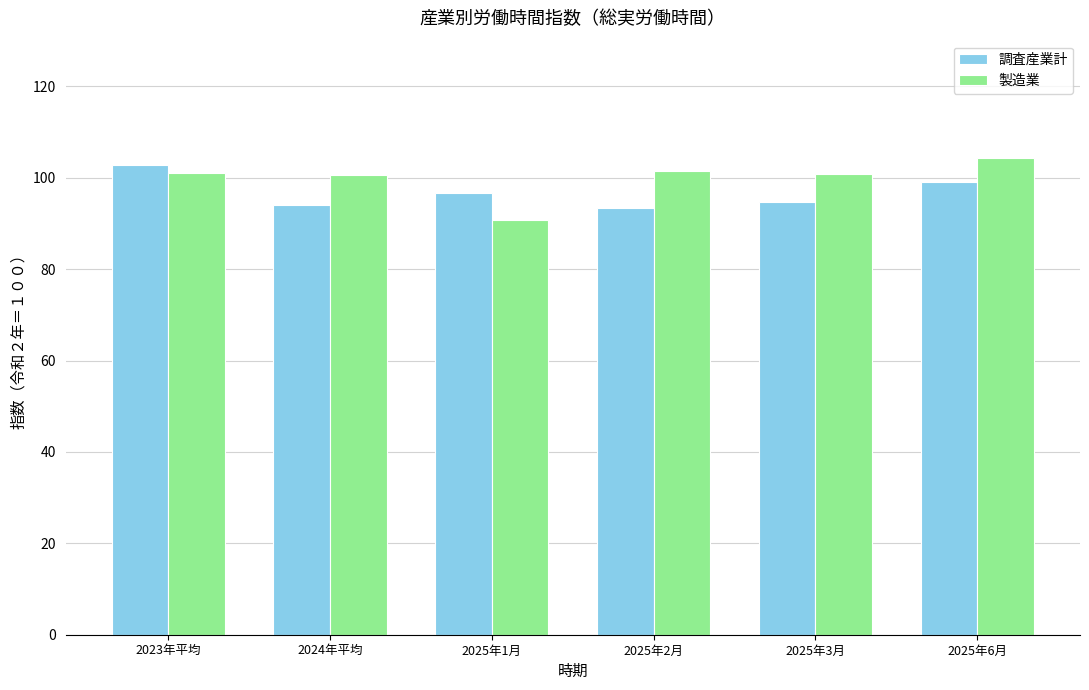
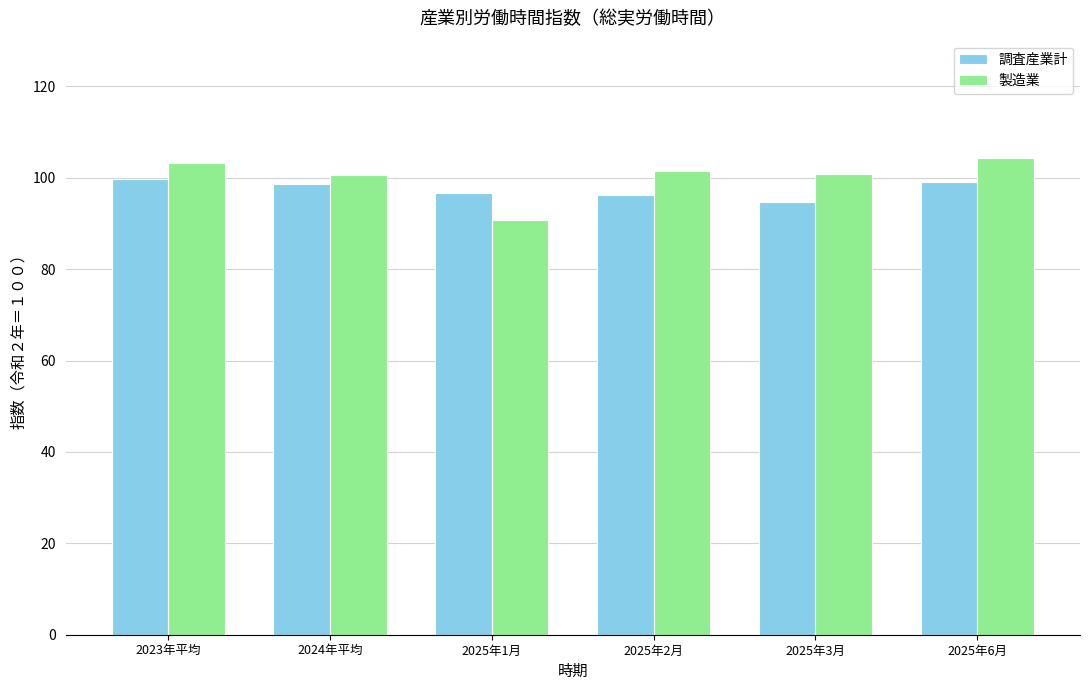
  {
    "調査産業計": {
-     "2023年平均": 103,
-     "2024年平均": 94,
+     "2023年平均": 100,
+     "2024年平均": 99,
      "2025年1月": 97,
-     "2025年2月": 93,
+     "2025年2月": 96,
      "2025年3月": 95,
      "2025年6月": 99
    },
    "製造業": {
-     "2023年平均": 101,
+     "2023年平均": 103,
      "2024年平均": 101,
      "2025年1月": 91,
      "2025年2月": 102,
      "2025年3月": 101,
      "2025年6月": 104
    }
  }
